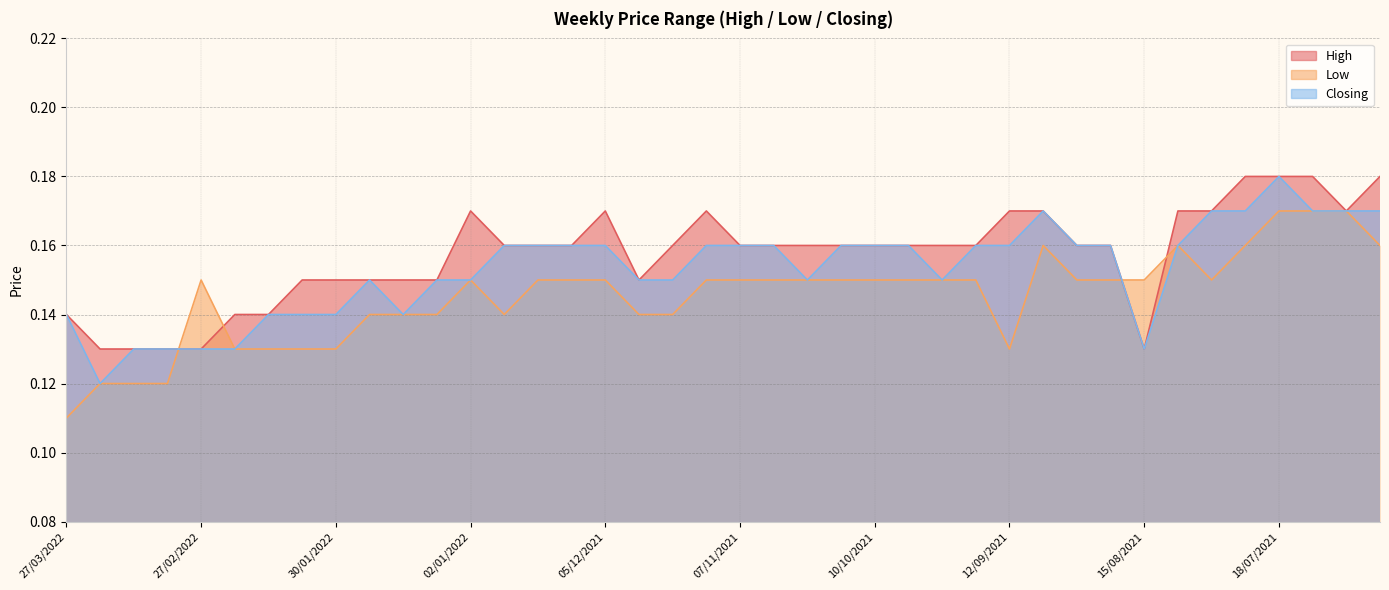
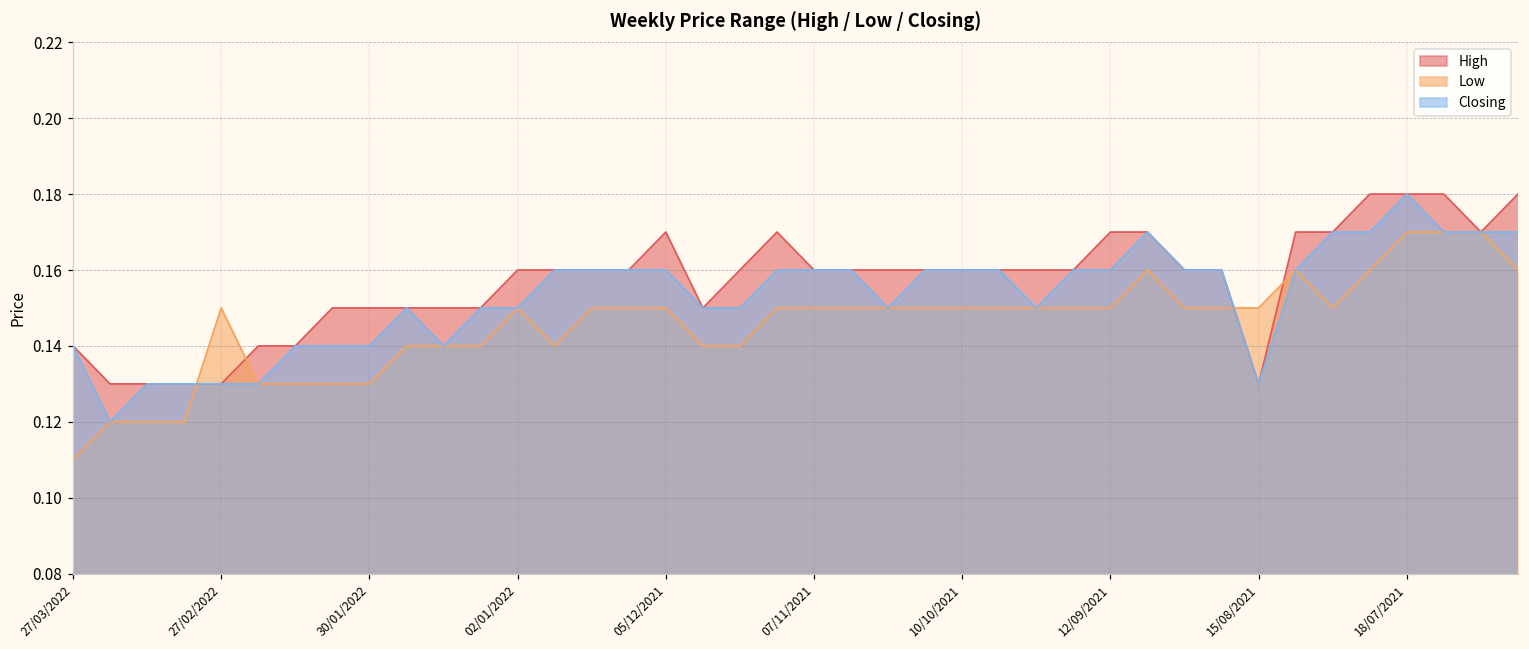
  {
    "High": {
      "30/01/2022": 0.15,
-     "02/01/2022": 0.17,
+     "02/01/2022": 0.16,
      "05/12/2021": 0.17,
      "12/09/2021": 0.17
    },
    "Low": {
      "27/03/2022": 0.11,
      "27/02/2022": 0.15,
      "30/01/2022": 0.13,
      "05/12/2021": 0.15,
      "07/11/2021": 0.15,
      "10/10/2021": 0.15,
-     "12/09/2021": 0.13,
+     "12/09/2021": 0.15,
      "15/08/2021": 0.15,
      "18/07/2021": 0.17
    },
    "Closing": {
      "30/01/2022": 0.14,
      "05/12/2021": 0.16,
      "12/09/2021": 0.16
    }
  }
